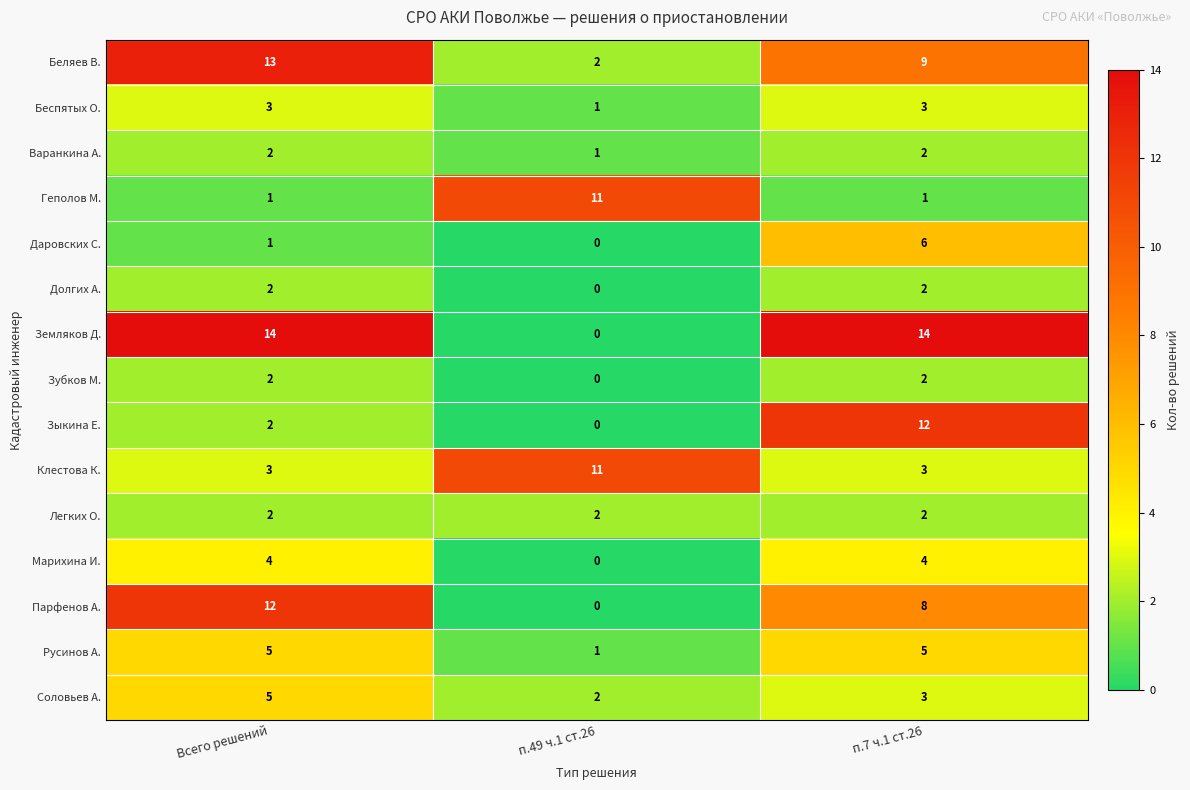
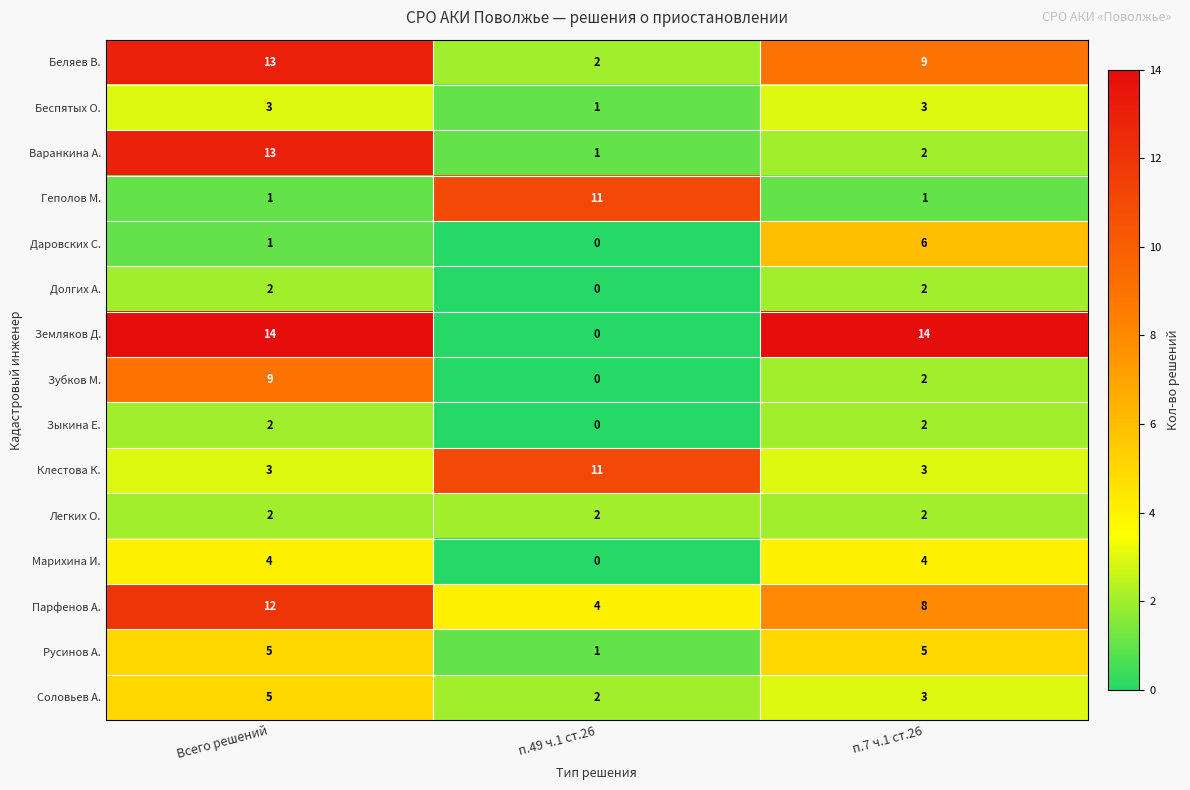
  {
    "Беляев В.": {
      "Всего решений": 13,
      "п.49 ч.1 ст.26": 2,
      "п.7 ч.1 ст.26": 9
    },
    "Беспятых О.": {
      "Всего решений": 3,
      "п.49 ч.1 ст.26": 1,
      "п.7 ч.1 ст.26": 3
    },
    "Варанкина А.": {
-     "Всего решений": 2,
+     "Всего решений": 13,
      "п.49 ч.1 ст.26": 1,
      "п.7 ч.1 ст.26": 2
    },
    "Геполов М.": {
      "Всего решений": 1,
      "п.49 ч.1 ст.26": 11,
      "п.7 ч.1 ст.26": 1
    },
    "Даровских С.": {
      "Всего решений": 1,
      "п.49 ч.1 ст.26": 0,
      "п.7 ч.1 ст.26": 6
    },
    "Долгих А.": {
      "Всего решений": 2,
      "п.49 ч.1 ст.26": 0,
      "п.7 ч.1 ст.26": 2
    },
    "Земляков Д.": {
      "Всего решений": 14,
      "п.49 ч.1 ст.26": 0,
      "п.7 ч.1 ст.26": 14
    },
    "Зубков М.": {
-     "Всего решений": 2,
+     "Всего решений": 9,
      "п.49 ч.1 ст.26": 0,
      "п.7 ч.1 ст.26": 2
    },
    "Зыкина Е.": {
      "Всего решений": 2,
      "п.49 ч.1 ст.26": 0,
-     "п.7 ч.1 ст.26": 12
+     "п.7 ч.1 ст.26": 2
    },
    "Клестова К.": {
      "Всего решений": 3,
      "п.49 ч.1 ст.26": 11,
      "п.7 ч.1 ст.26": 3
    },
    "Легких О.": {
      "Всего решений": 2,
      "п.49 ч.1 ст.26": 2,
      "п.7 ч.1 ст.26": 2
    },
    "Марихина И.": {
      "Всего решений": 4,
      "п.49 ч.1 ст.26": 0,
      "п.7 ч.1 ст.26": 4
    },
    "Парфенов А.": {
      "Всего решений": 12,
-     "п.49 ч.1 ст.26": 0,
+     "п.49 ч.1 ст.26": 4,
      "п.7 ч.1 ст.26": 8
    },
    "Русинов А.": {
      "Всего решений": 5,
      "п.49 ч.1 ст.26": 1,
      "п.7 ч.1 ст.26": 5
    },
    "Соловьев А.": {
      "Всего решений": 5,
      "п.49 ч.1 ст.26": 2,
      "п.7 ч.1 ст.26": 3
    }
  }
